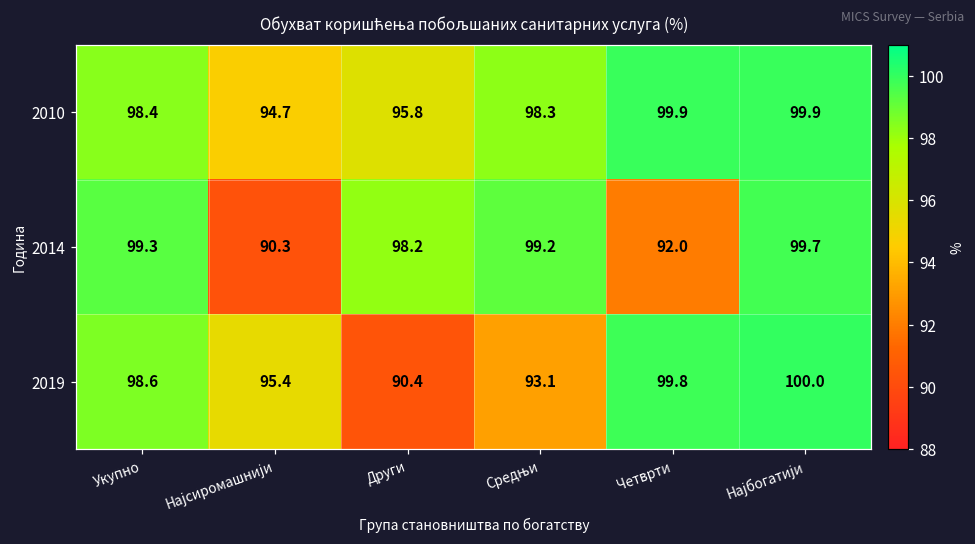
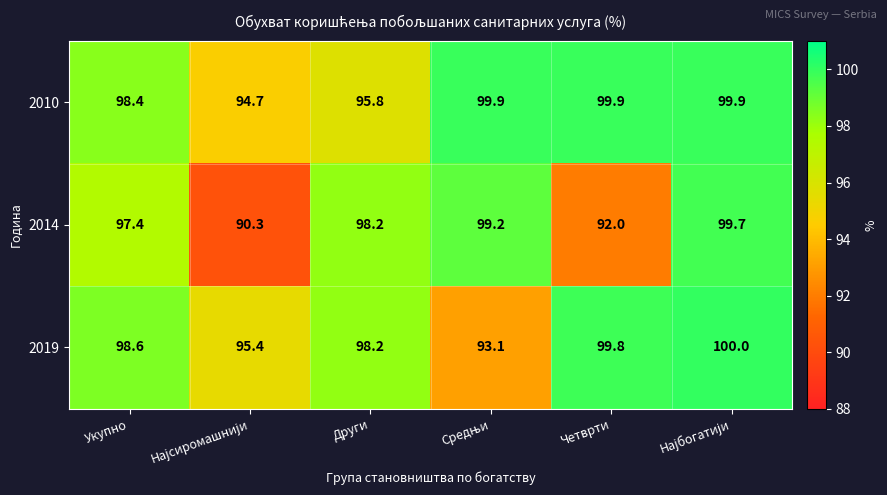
  {
    "2010": {
      "Укупно": 98.4,
      "Најсиромашнији": 94.7,
      "Други": 95.8,
-     "Средњи": 98.3,
+     "Средњи": 99.9,
      "Четврти": 99.9,
      "Најбогатији": 99.9
    },
    "2014": {
-     "Укупно": 99.3,
+     "Укупно": 97.4,
      "Најсиромашнији": 90.3,
      "Други": 98.2,
      "Средњи": 99.2,
      "Четврти": 92.0,
      "Најбогатији": 99.7
    },
    "2019": {
      "Укупно": 98.6,
      "Најсиромашнији": 95.4,
-     "Други": 90.4,
+     "Други": 98.2,
      "Средњи": 93.1,
      "Четврти": 99.8,
      "Најбогатији": 100.0
    }
  }
